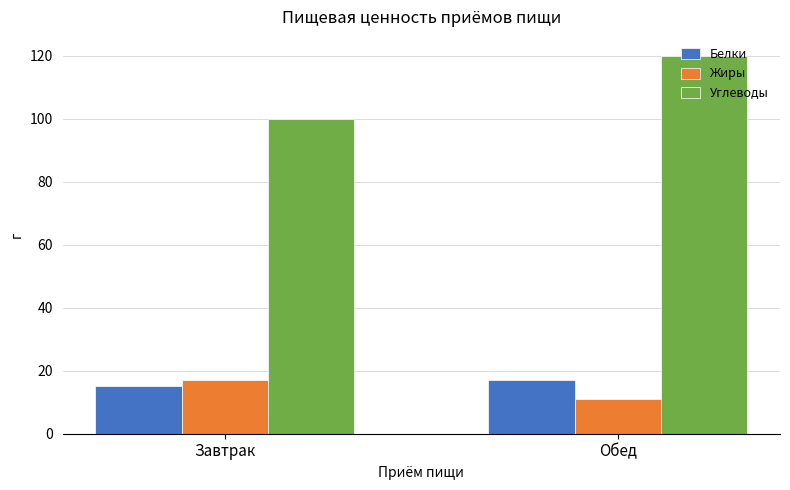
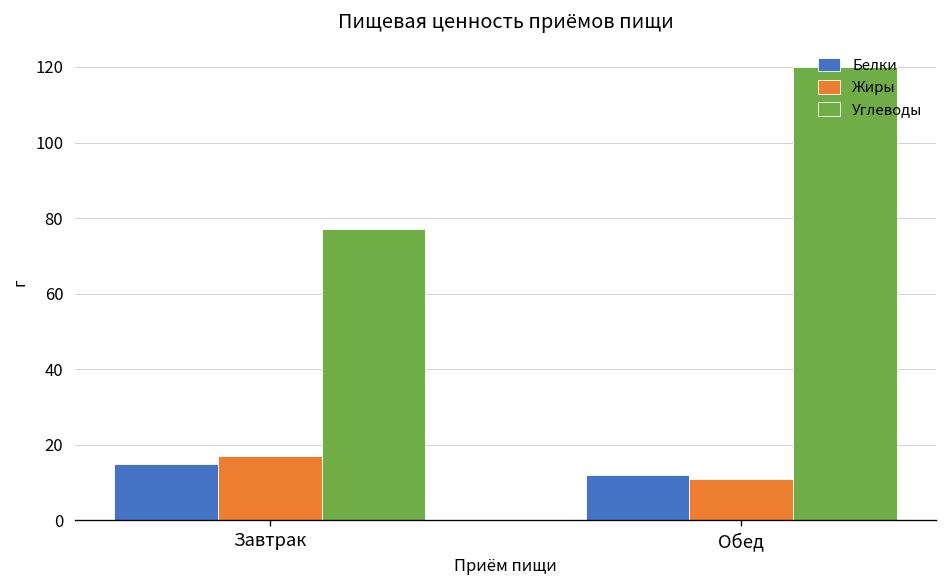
  {
    "Белки": {
      "Завтрак": 15,
-     "Обед": 17
+     "Обед": 12
    },
    "Жиры": {
      "Завтрак": 17,
      "Обед": 11
    },
    "Углеводы": {
-     "Завтрак": 100,
+     "Завтрак": 77,
      "Обед": 120
    }
  }
